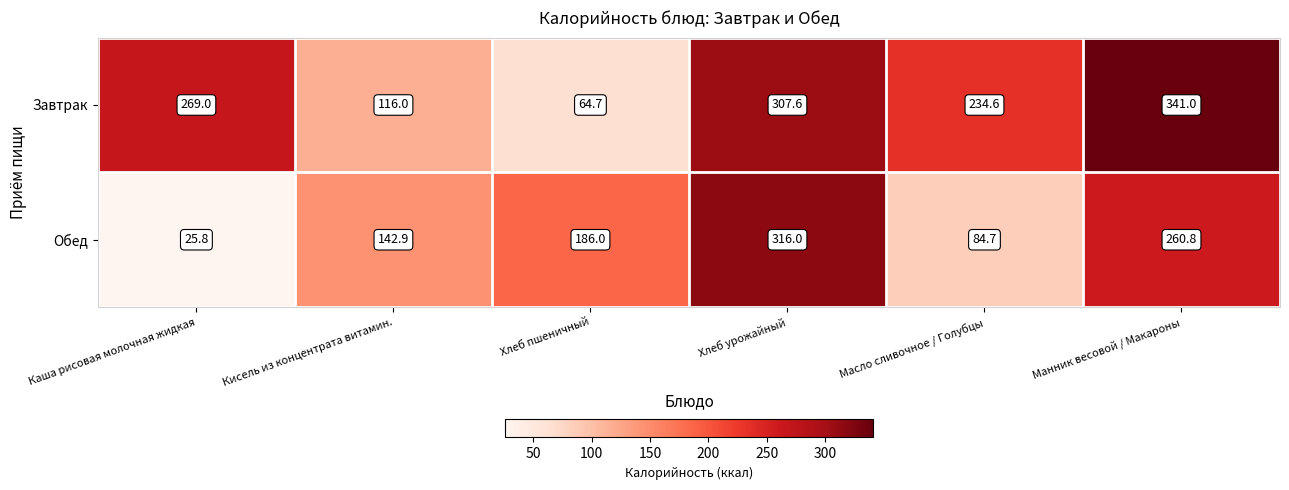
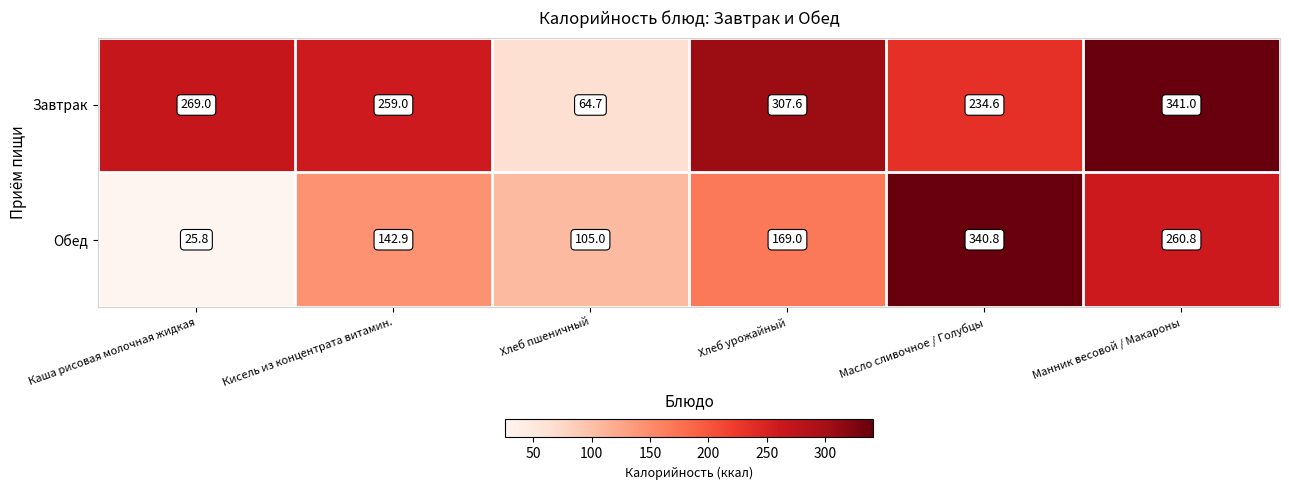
  {
    "Завтрак": {
-     "Кисель из концентрата витамин.": 116.0
+     "Кисель из концентрата витамин.": 259.0
    },
    "Обед": {
-     "Хлеб пшеничный": 186.0,
-     "Хлеб урожайный": 316.0,
-     "Масло сливочное / Голубцы": 84.7
+     "Хлеб пшеничный": 105.0,
+     "Хлеб урожайный": 169.0,
+     "Масло сливочное / Голубцы": 340.8
    }
  }
